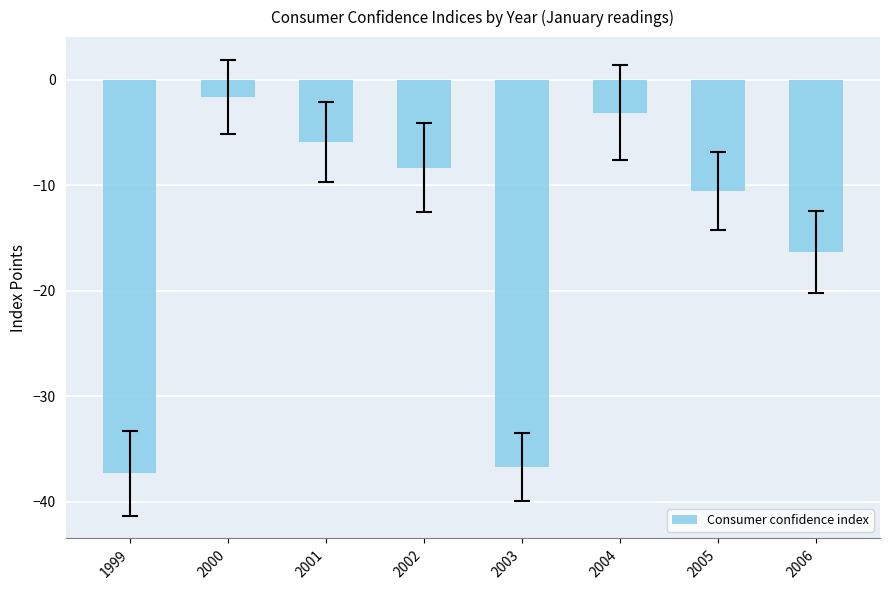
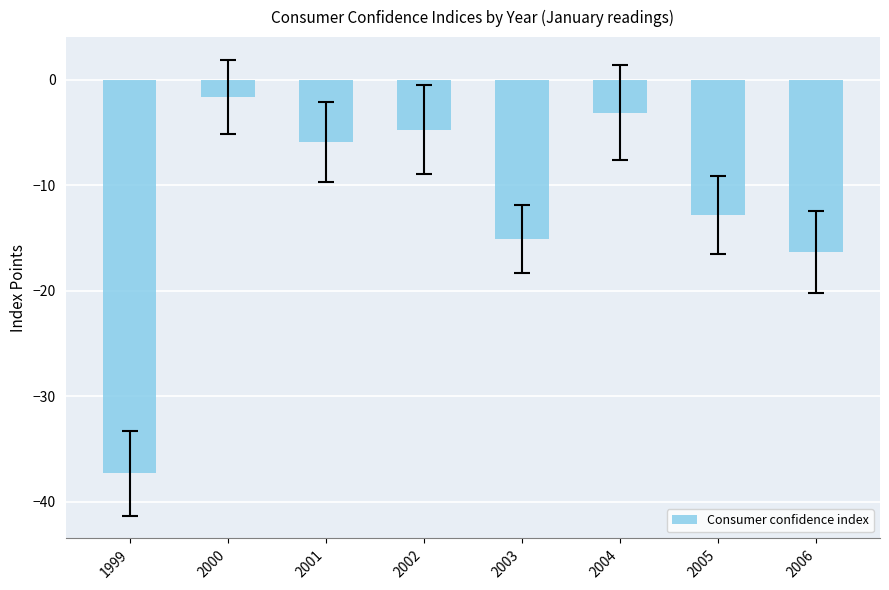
  {
    "Consumer confidence index": {
      "1999": -37.3,
      "2000": -1.6,
      "2001": -5.9,
-     "2002": -8.3,
-     "2003": -36.7,
+     "2002": -4.7,
+     "2003": -15.1,
      "2004": -3.1,
-     "2005": -10.5,
+     "2005": -12.8,
      "2006": -16.3
    }
  }
